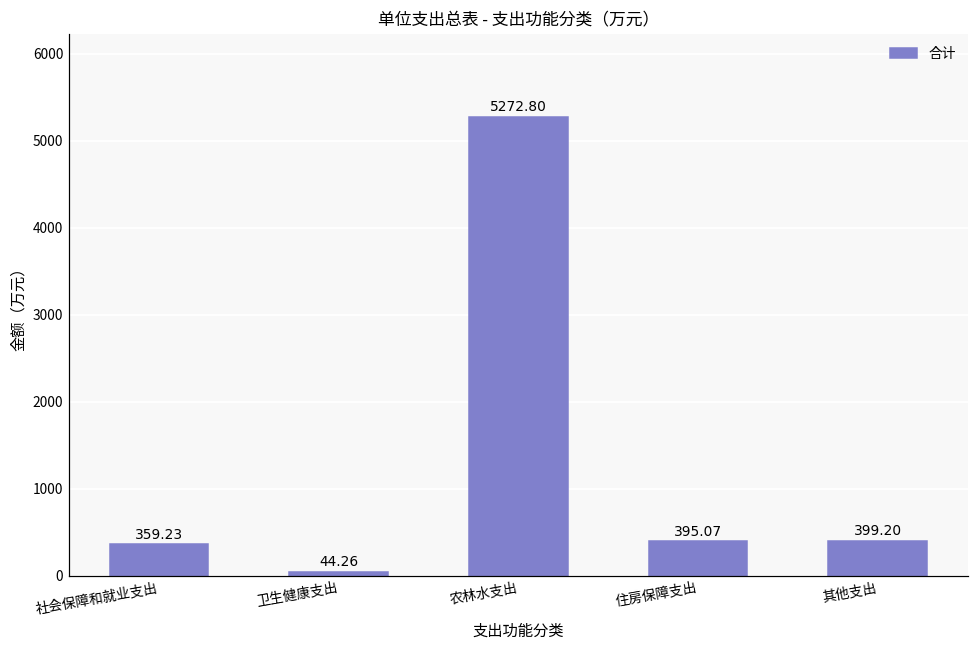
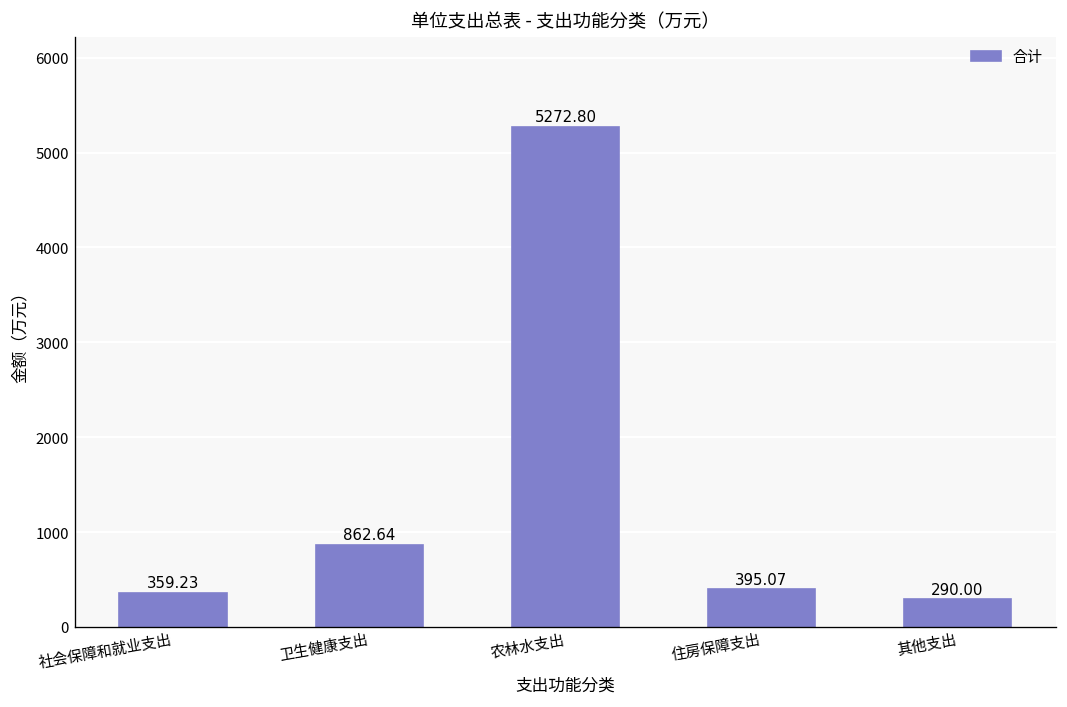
  {
    "社会保障和就业支出": 359.23,
-   "卫生健康支出": 44.26,
+   "卫生健康支出": 862.64,
    "农林水支出": 5272.80,
    "住房保障支出": 395.07,
-   "其他支出": 399.20
+   "其他支出": 290.00
  }
